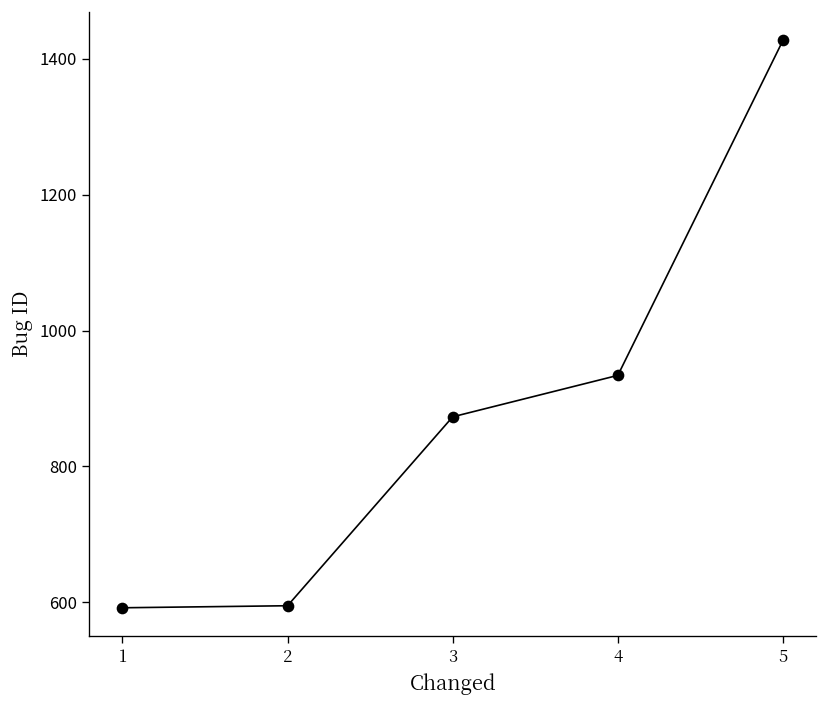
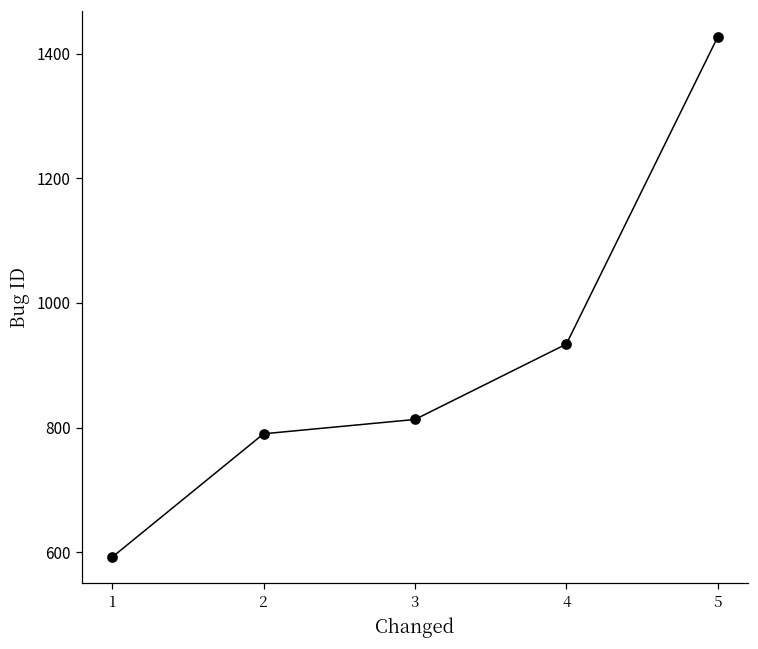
  {
    "1": 590,
-   "2": 600,
-   "3": 870,
+   "2": 790,
+   "3": 810,
    "4": 930,
    "5": 1430
  }
